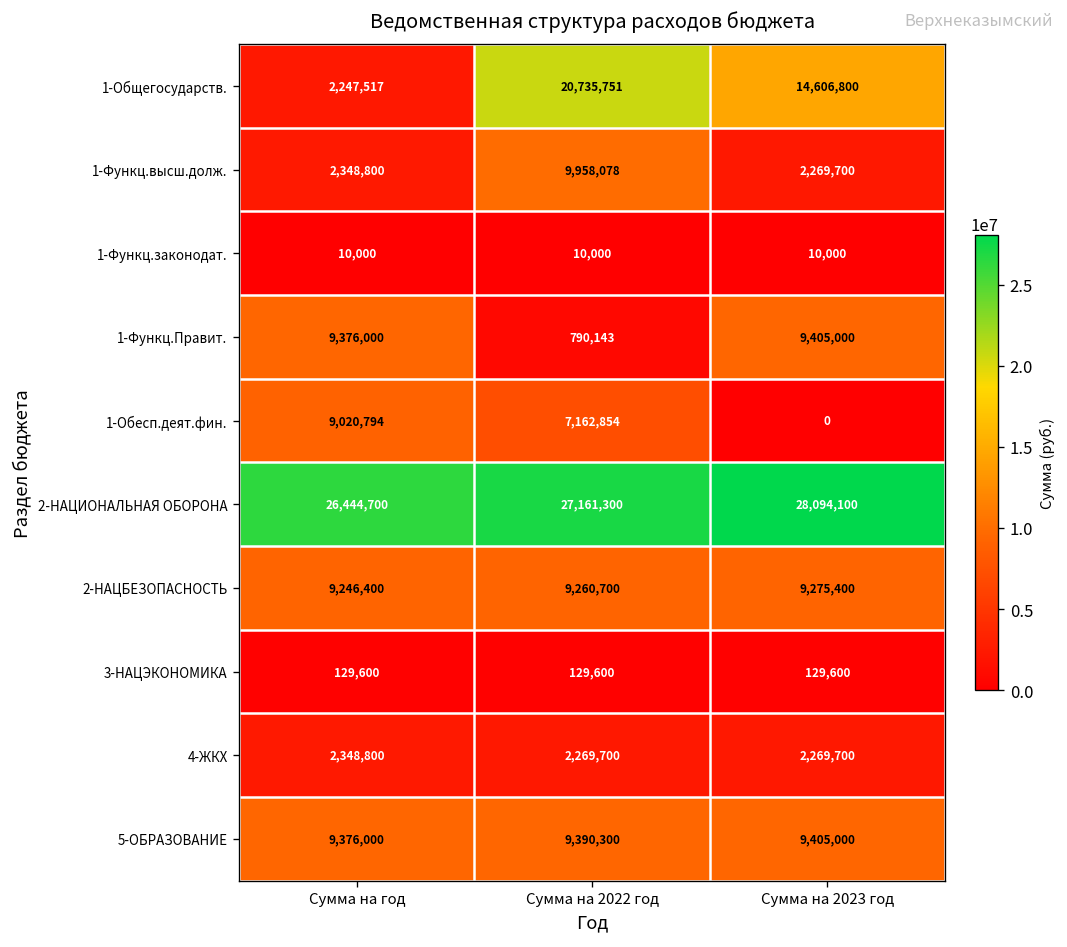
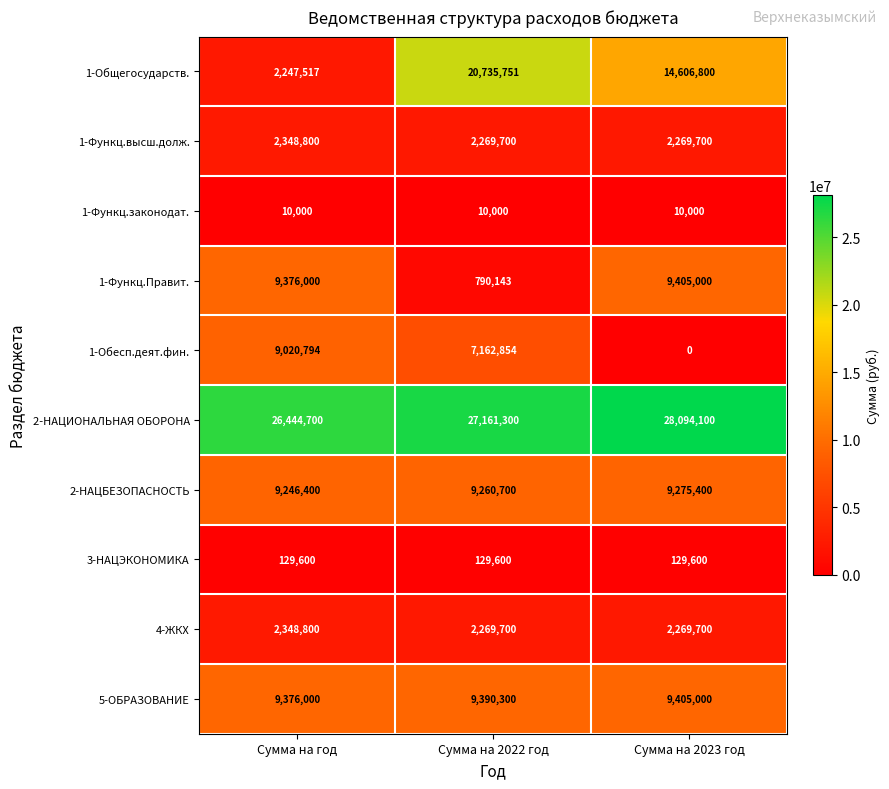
  {
    "1-Общегосударств.": {
      "Сумма на год": "2,247,517",
      "Сумма на 2022 год": "20,735,751",
      "Сумма на 2023 год": "14,606,800"
    },
    "1-Функц.высш.долж.": {
      "Сумма на год": "2,348,800",
-     "Сумма на 2022 год": "9,958,078",
+     "Сумма на 2022 год": "2,269,700",
      "Сумма на 2023 год": "2,269,700"
    },
    "1-Функц.законодат.": {
      "Сумма на год": "10,000",
      "Сумма на 2022 год": "10,000",
      "Сумма на 2023 год": "10,000"
    },
    "1-Функц.Правит.": {
      "Сумма на год": "9,376,000",
      "Сумма на 2022 год": "790,143",
      "Сумма на 2023 год": "9,405,000"
    },
    "1-Обесп.деят.фин.": {
      "Сумма на год": "9,020,794",
      "Сумма на 2022 год": "7,162,854",
      "Сумма на 2023 год": "0"
    },
    "2-НАЦИОНАЛЬНАЯ ОБОРОНА": {
      "Сумма на год": "26,444,700",
      "Сумма на 2022 год": "27,161,300",
      "Сумма на 2023 год": "28,094,100"
    },
    "2-НАЦБЕЗОПАСНОСТЬ": {
      "Сумма на год": "9,246,400",
      "Сумма на 2022 год": "9,260,700",
      "Сумма на 2023 год": "9,275,400"
    },
    "3-НАЦЭКОНОМИКА": {
      "Сумма на год": "129,600",
      "Сумма на 2022 год": "129,600",
      "Сумма на 2023 год": "129,600"
    },
    "4-ЖКХ": {
      "Сумма на год": "2,348,800",
      "Сумма на 2022 год": "2,269,700",
      "Сумма на 2023 год": "2,269,700"
    },
    "5-ОБРАЗОВАНИЕ": {
      "Сумма на год": "9,376,000",
      "Сумма на 2022 год": "9,390,300",
      "Сумма на 2023 год": "9,405,000"
    }
  }
